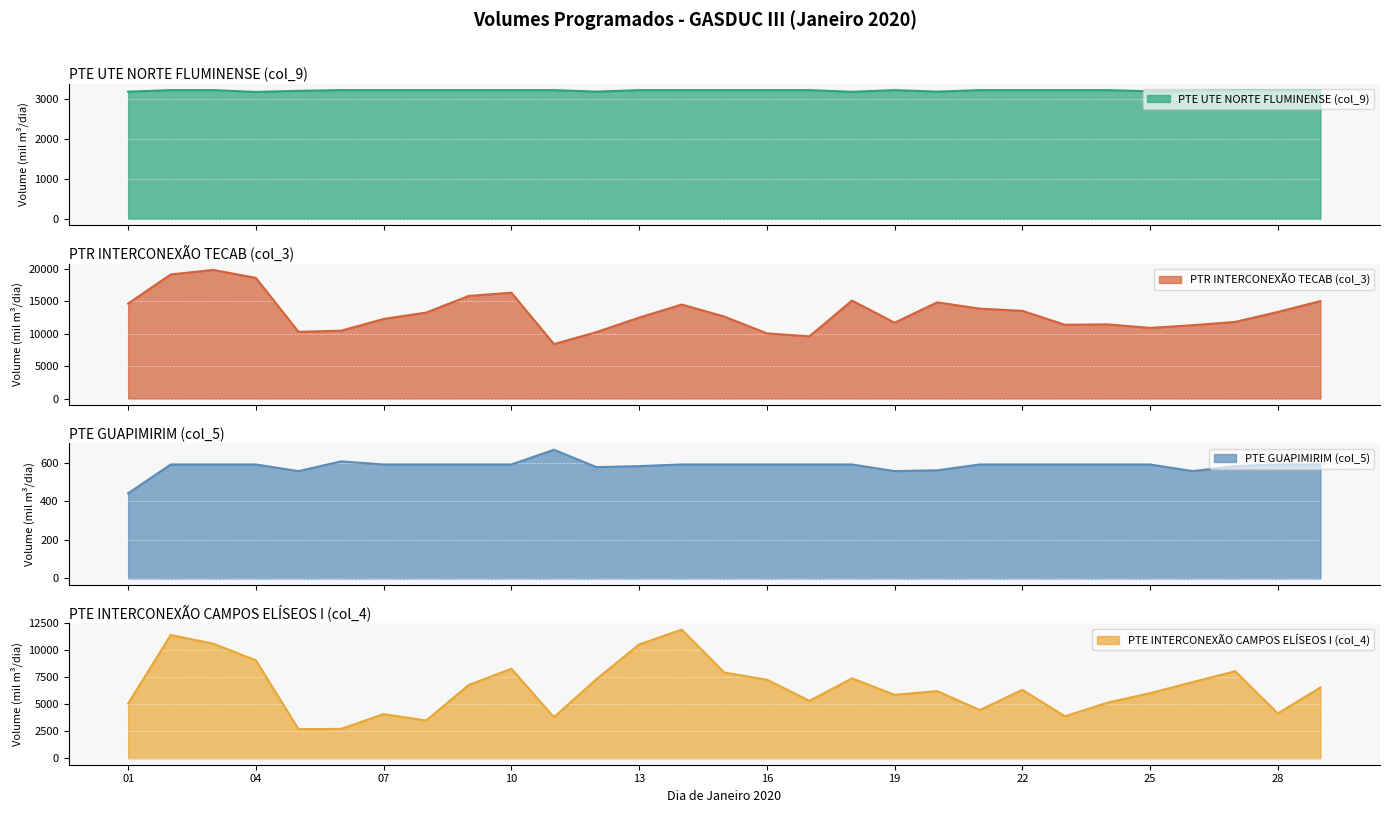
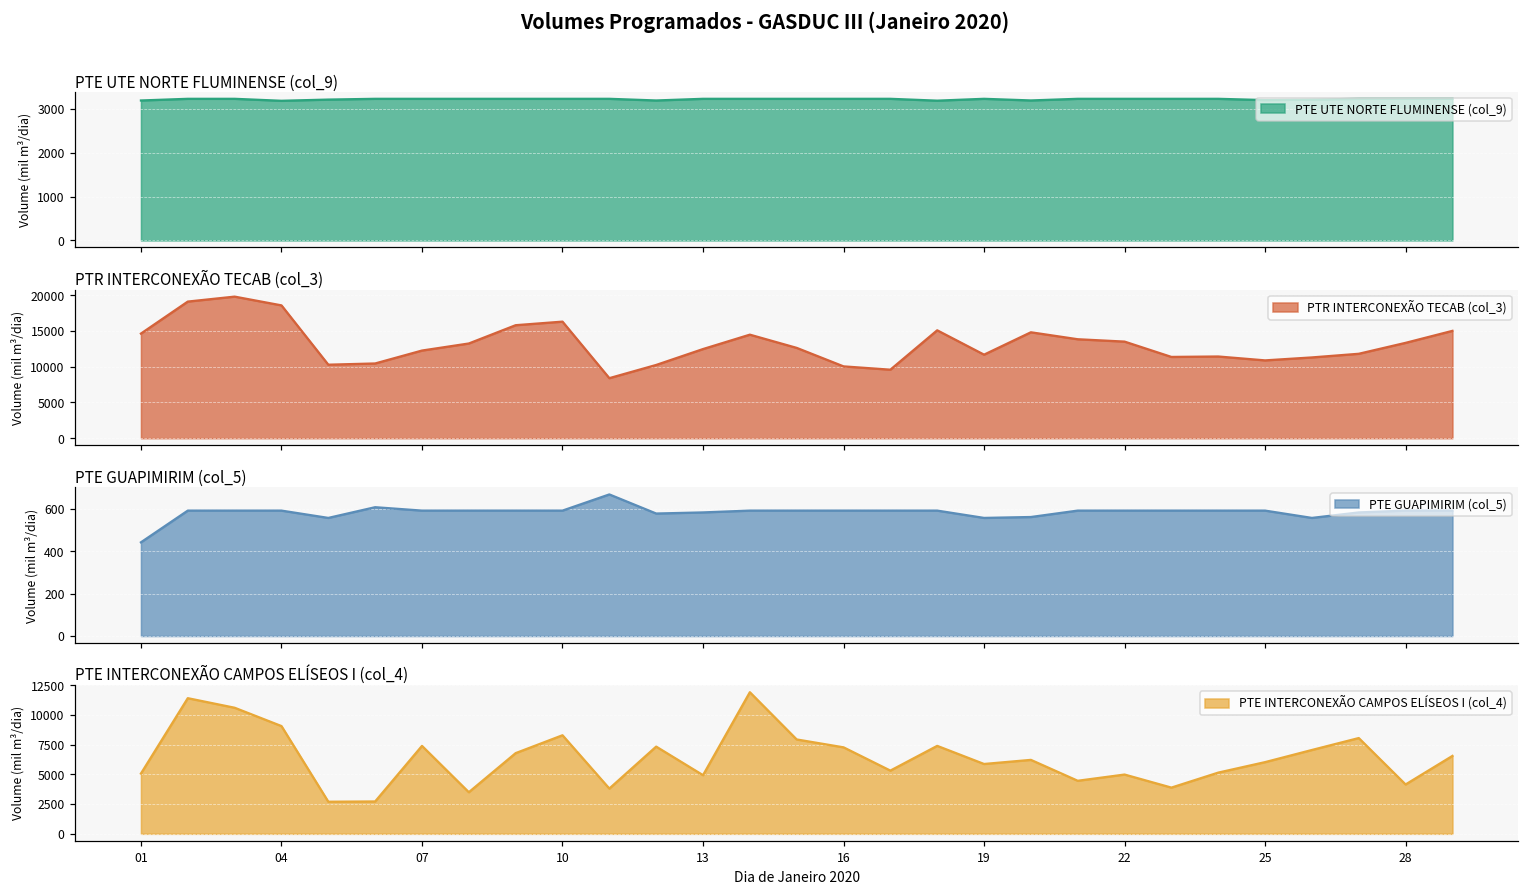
  {
    "PTE INTERCONEXÃO CAMPOS ELÍSEOS I (col_4)": {
      "01": 5100,
      "04": 9100,
-     "07": 4100,
+     "07": 7400,
      "10": 8300,
-     "13": 10500,
+     "13": 4900,
      "16": 7300,
      "19": 5900,
-     "22": 6300,
+     "22": 5000,
      "25": 6000,
      "28": 4200
    }
  }
